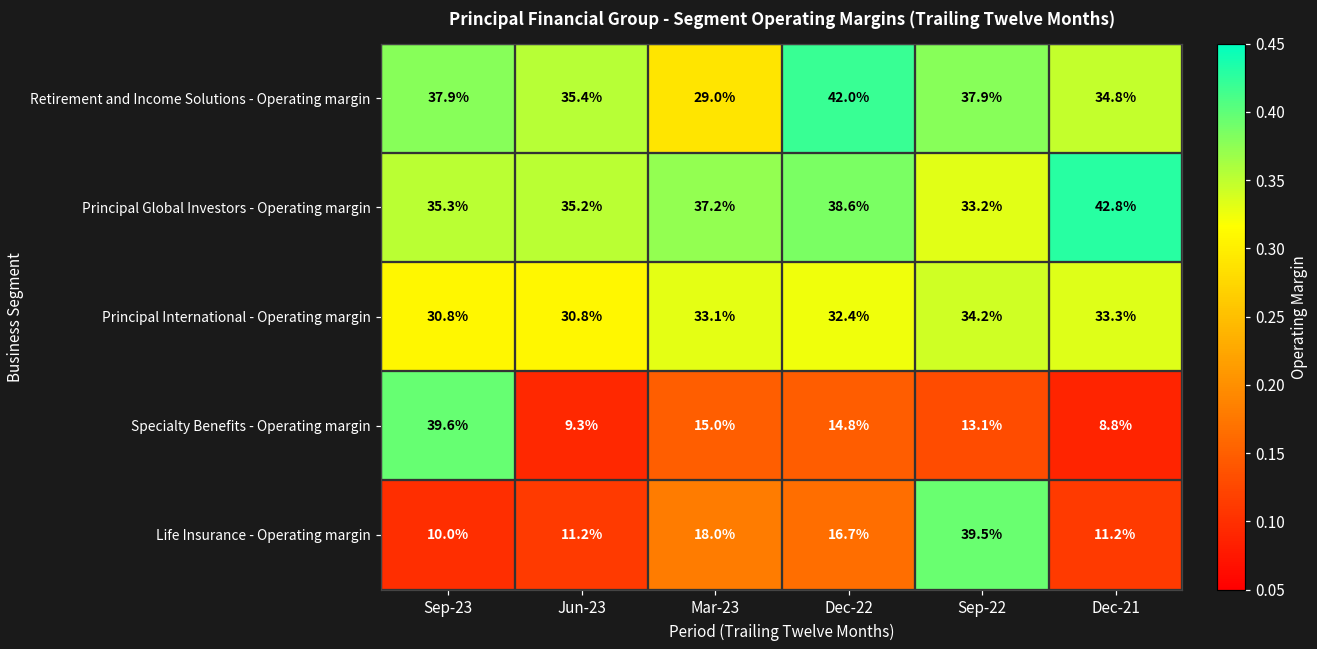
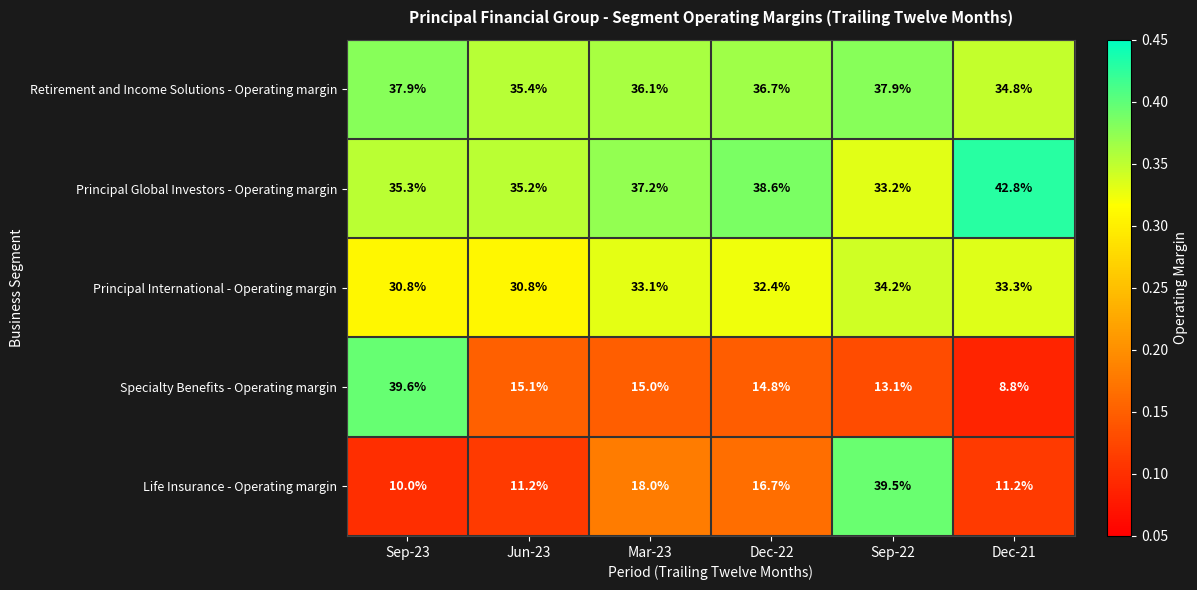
  {
    "Retirement and Income Solutions - Operating margin": {
      "Sep-23": "37.9%",
      "Jun-23": "35.4%",
-     "Mar-23": "29.0%",
-     "Dec-22": "42.0%",
+     "Mar-23": "36.1%",
+     "Dec-22": "36.7%",
      "Sep-22": "37.9%",
      "Dec-21": "34.8%"
    },
    "Principal Global Investors - Operating margin": {
      "Sep-23": "35.3%",
      "Jun-23": "35.2%",
      "Mar-23": "37.2%",
      "Dec-22": "38.6%",
      "Sep-22": "33.2%",
      "Dec-21": "42.8%"
    },
    "Principal International - Operating margin": {
      "Sep-23": "30.8%",
      "Jun-23": "30.8%",
      "Mar-23": "33.1%",
      "Dec-22": "32.4%",
      "Sep-22": "34.2%",
      "Dec-21": "33.3%"
    },
    "Specialty Benefits - Operating margin": {
      "Sep-23": "39.6%",
-     "Jun-23": "9.3%",
+     "Jun-23": "15.1%",
      "Mar-23": "15.0%",
      "Dec-22": "14.8%",
      "Sep-22": "13.1%",
      "Dec-21": "8.8%"
    },
    "Life Insurance - Operating margin": {
      "Sep-23": "10.0%",
      "Jun-23": "11.2%",
      "Mar-23": "18.0%",
      "Dec-22": "16.7%",
      "Sep-22": "39.5%",
      "Dec-21": "11.2%"
    }
  }
